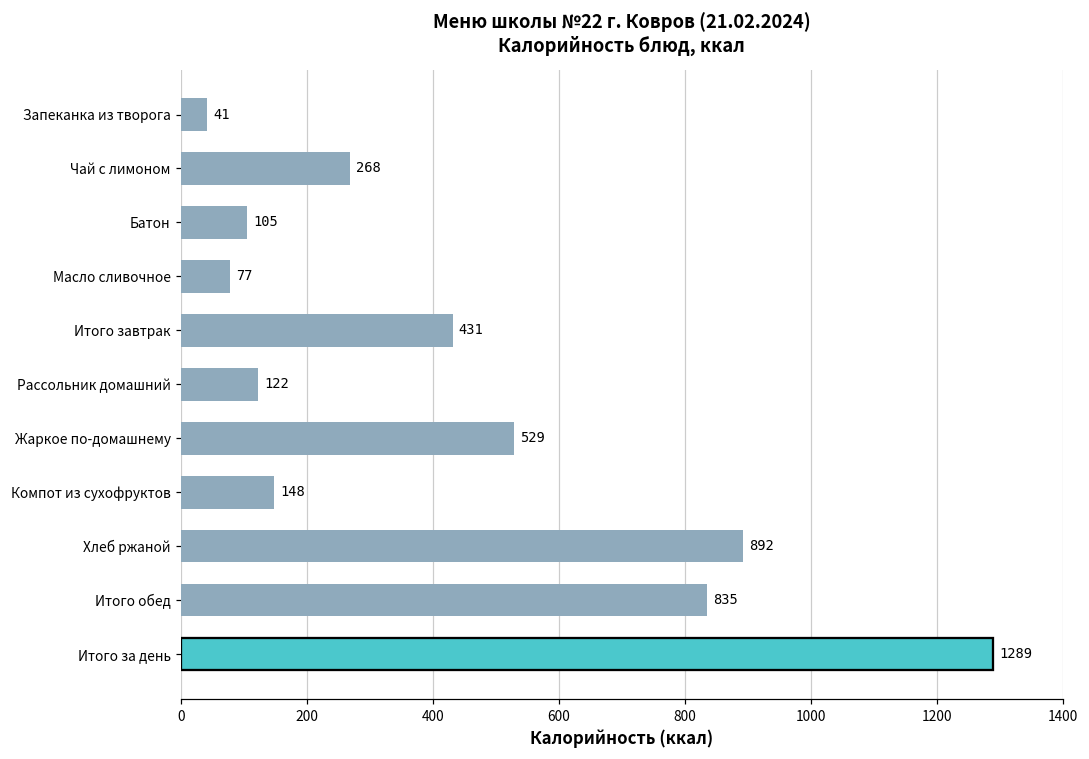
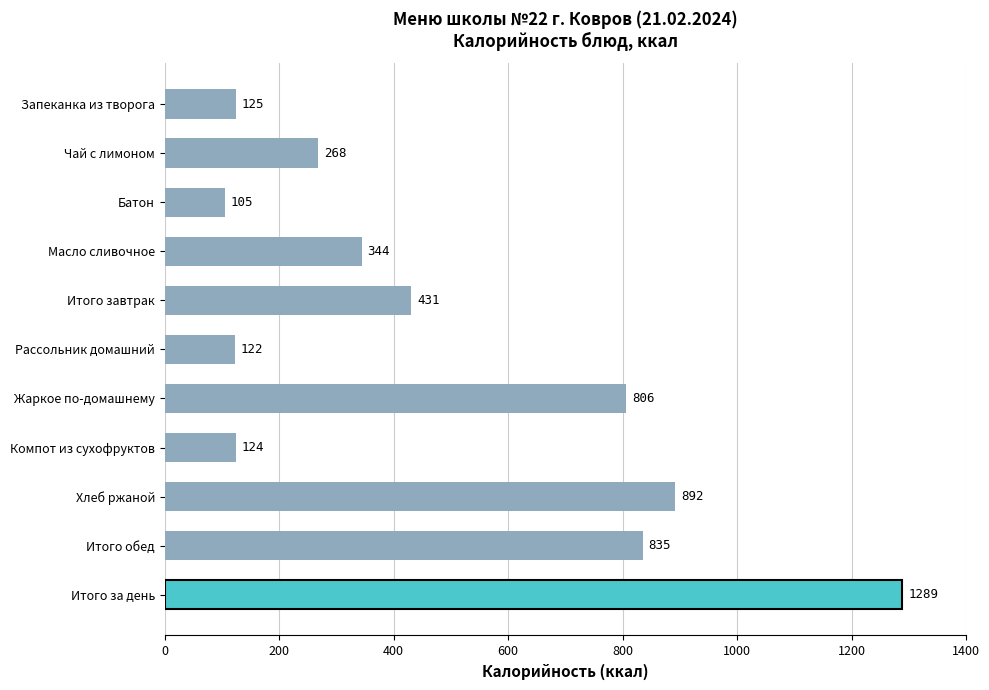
  {
-   "Запеканка из творога": 41,
+   "Запеканка из творога": 125,
    "Чай с лимоном": 268,
    "Батон": 105,
-   "Масло сливочное": 77,
+   "Масло сливочное": 344,
    "Итого завтрак": 431,
    "Рассольник домашний": 122,
-   "Жаркое по-домашнему": 529,
-   "Компот из сухофруктов": 148,
+   "Жаркое по-домашнему": 806,
+   "Компот из сухофруктов": 124,
    "Хлеб ржаной": 892,
    "Итого обед": 835,
    "Итого за день": 1289
  }
